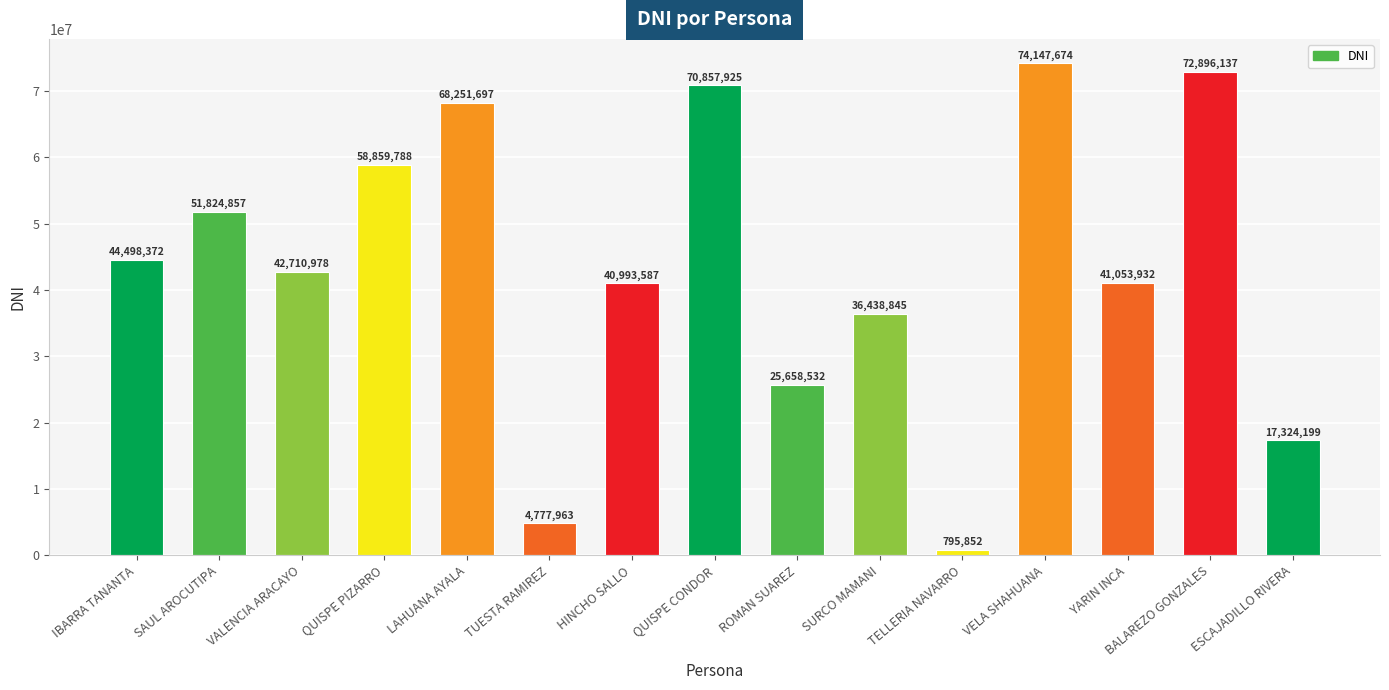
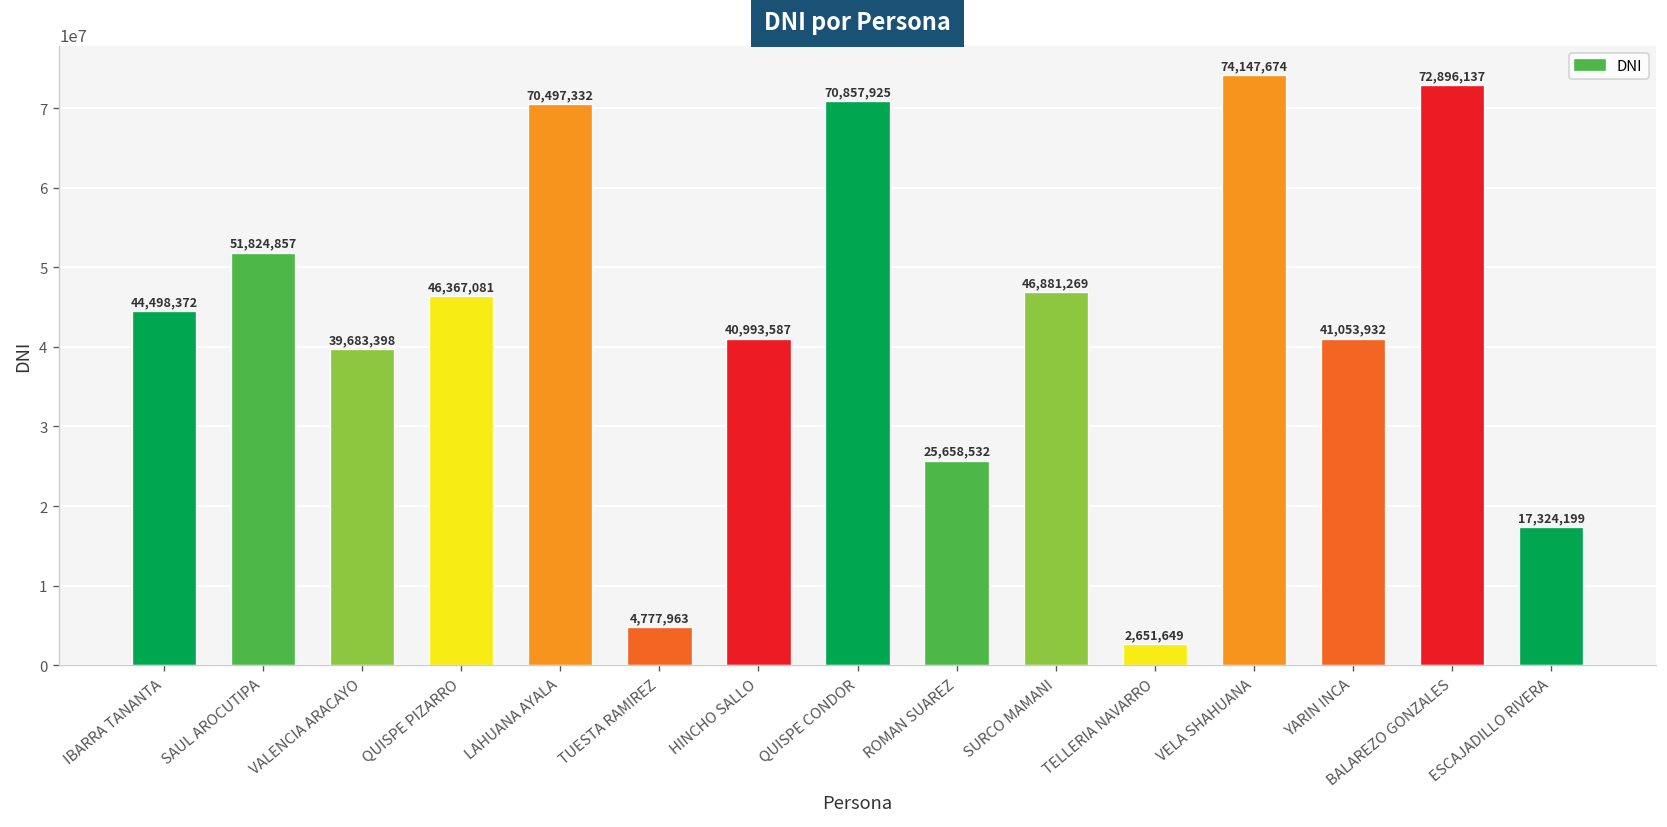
  {
    "IBARRA TANANTA": "44,498,372",
    "SAUL AROCUTIPA": "51,824,857",
-   "VALENCIA ARACAYO": "42,710,978",
-   "QUISPE PIZARRO": "58,859,788",
-   "LAHUANA AYALA": "68,251,697",
+   "VALENCIA ARACAYO": "39,683,398",
+   "QUISPE PIZARRO": "46,367,081",
+   "LAHUANA AYALA": "70,497,332",
    "TUESTA RAMIREZ": "4,777,963",
    "HINCHO SALLO": "40,993,587",
    "QUISPE CONDOR": "70,857,925",
    "ROMAN SUAREZ": "25,658,532",
-   "SURCO MAMANI": "36,438,845",
-   "TELLERIA NAVARRO": "795,852",
+   "SURCO MAMANI": "46,881,269",
+   "TELLERIA NAVARRO": "2,651,649",
    "VELA SHAHUANA": "74,147,674",
    "YARIN INCA": "41,053,932",
    "BALAREZO GONZALES": "72,896,137",
    "ESCAJADILLO RIVERA": "17,324,199"
  }
